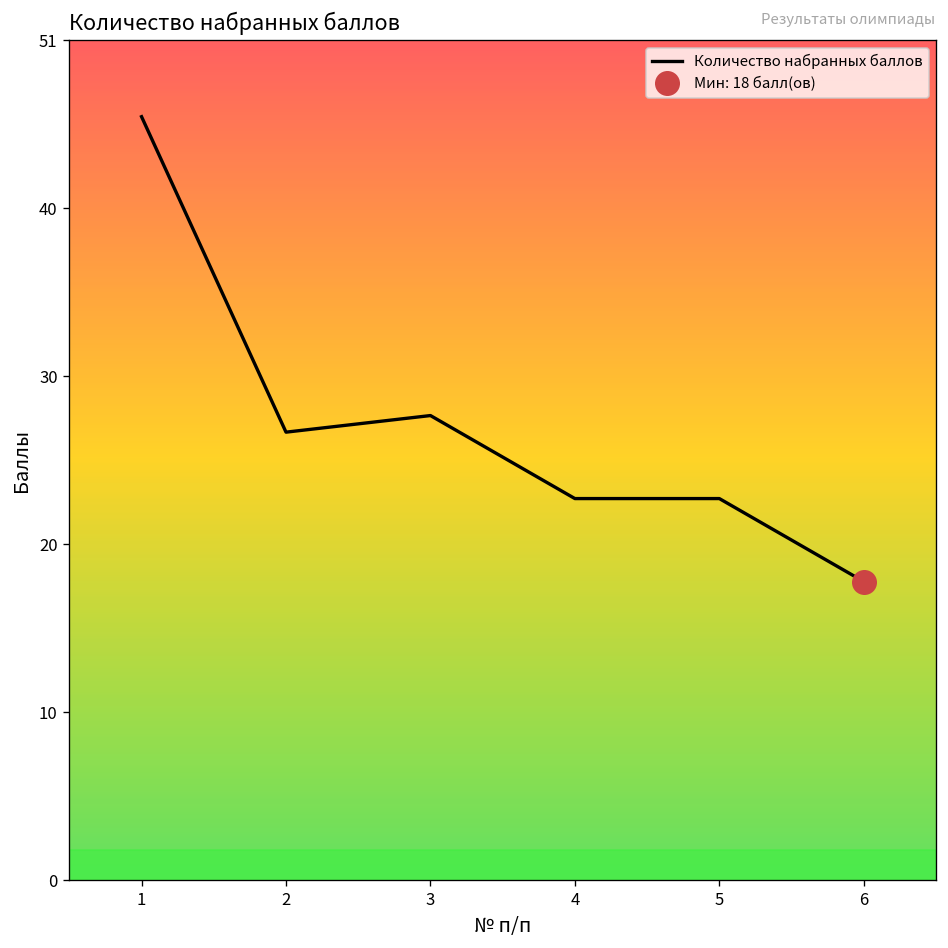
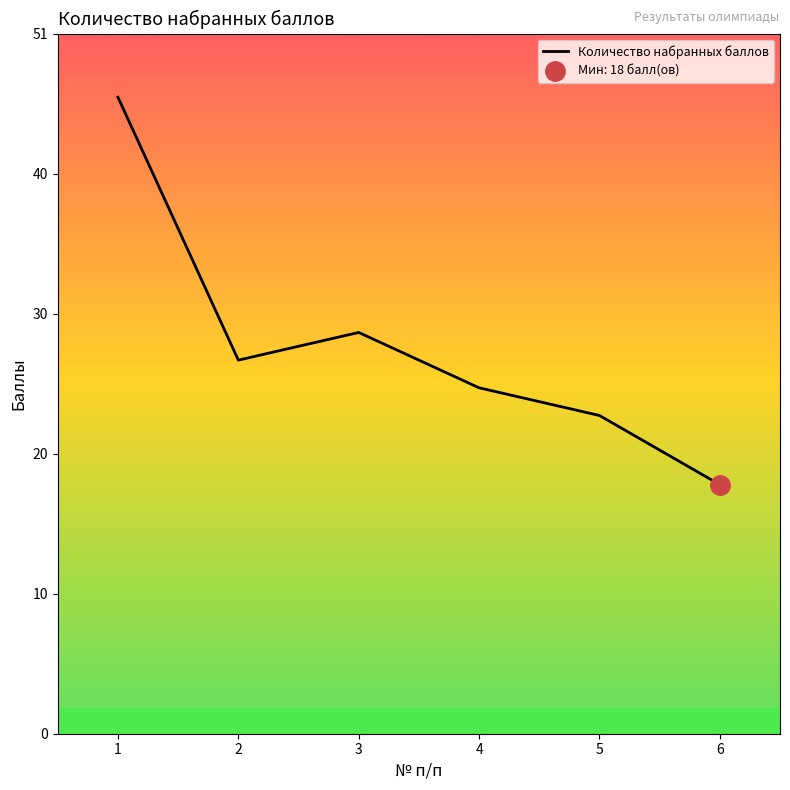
  {
    "Количество набранных баллов": {
      "1": 46,
      "2": 27,
-     "3": 28,
-     "4": 23,
+     "3": 29,
+     "4": 25,
      "5": 23
    }
  }
